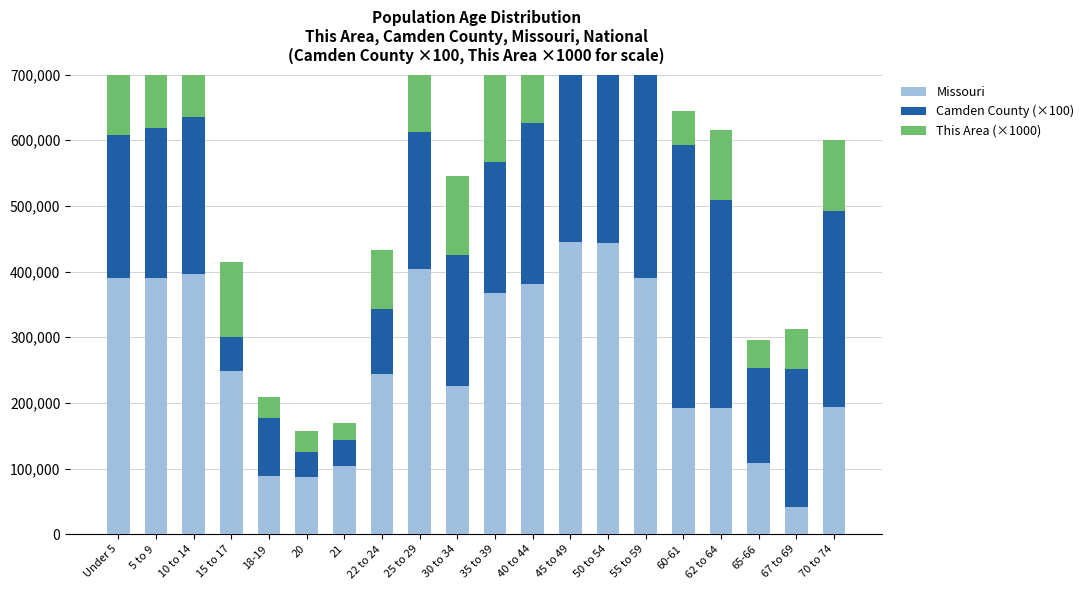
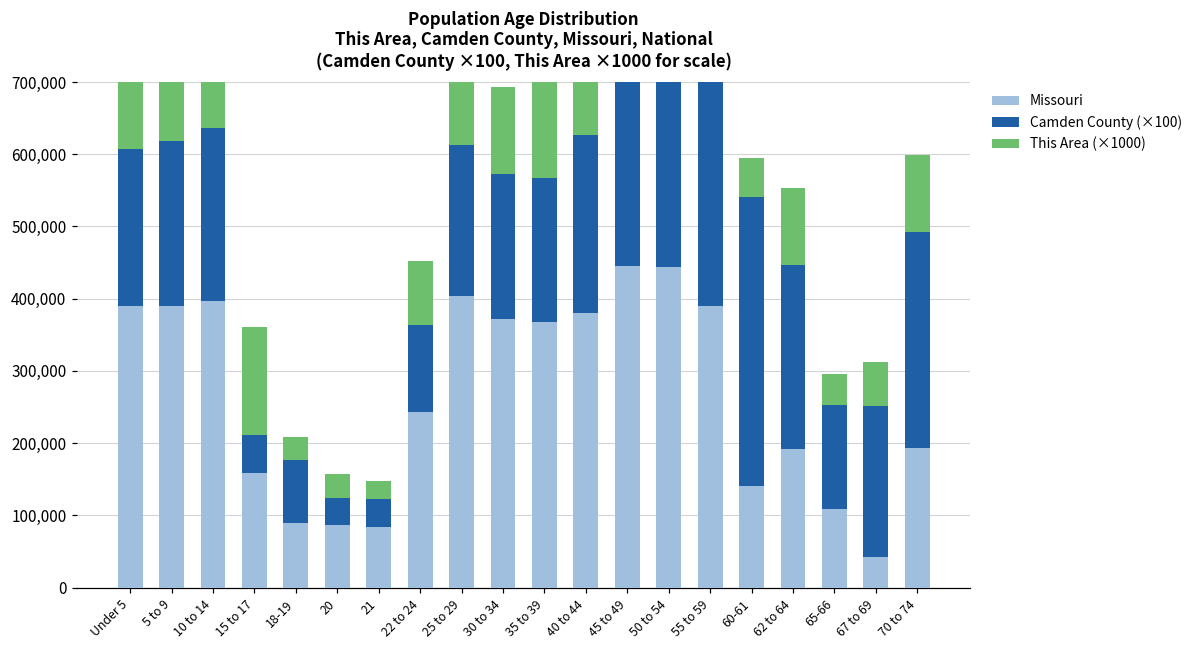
  {
    "Missouri": {
      "Under 5": "390,000",
      "5 to 9": "390,000",
      "10 to 14": "400,000",
-     "15 to 17": "250,000",
+     "15 to 17": "160,000",
      "18-19": "90,000",
      "20": "90,000",
-     "21": "100,000",
+     "21": "80,000",
      "22 to 24": "240,000",
      "25 to 29": "400,000",
-     "30 to 34": "230,000",
+     "30 to 34": "370,000",
      "35 to 39": "370,000",
      "40 to 44": "380,000",
      "45 to 49": "440,000",
      "50 to 54": "440,000",
      "55 to 59": "390,000",
-     "60-61": "190,000",
+     "60-61": "140,000",
      "62 to 64": "190,000",
      "65-66": "110,000",
      "67 to 69": "40,000",
      "70 to 74": "190,000"
    },
    "Camden County (×100)": {
      "Under 5": "220,000",
      "5 to 9": "230,000",
      "10 to 14": "240,000",
      "15 to 17": "50,000",
      "18-19": "90,000",
      "20": "40,000",
      "21": "40,000",
-     "22 to 24": "100,000",
+     "22 to 24": "120,000",
      "25 to 29": "210,000",
      "30 to 34": "200,000",
      "35 to 39": "200,000",
      "40 to 44": "250,000",
      "60-61": "400,000",
-     "62 to 64": "320,000",
+     "62 to 64": "250,000",
      "65-66": "140,000",
      "67 to 69": "210,000",
      "70 to 74": "300,000"
    },
    "This Area (×1000)": {
-     "15 to 17": "120,000",
+     "15 to 17": "150,000",
      "18-19": "30,000",
      "20": "30,000",
      "21": "30,000",
      "22 to 24": "90,000",
      "30 to 34": "120,000",
      "60-61": "50,000",
      "62 to 64": "110,000",
      "65-66": "40,000",
      "67 to 69": "60,000",
      "70 to 74": "110,000"
    }
  }
